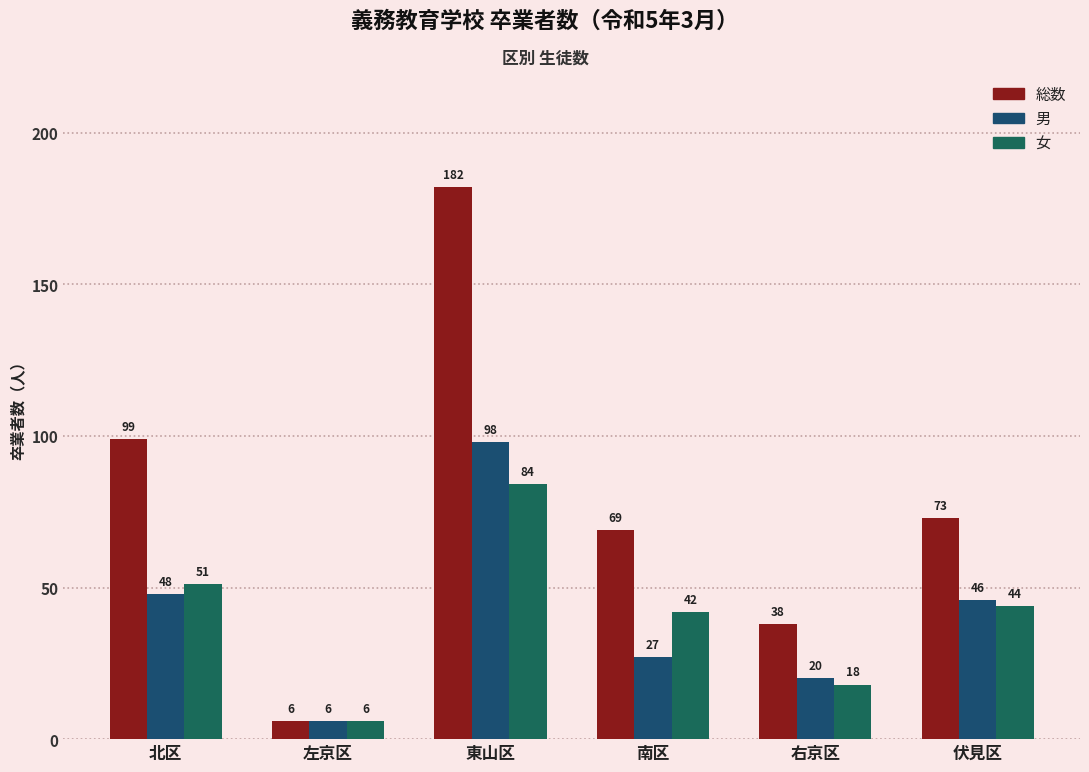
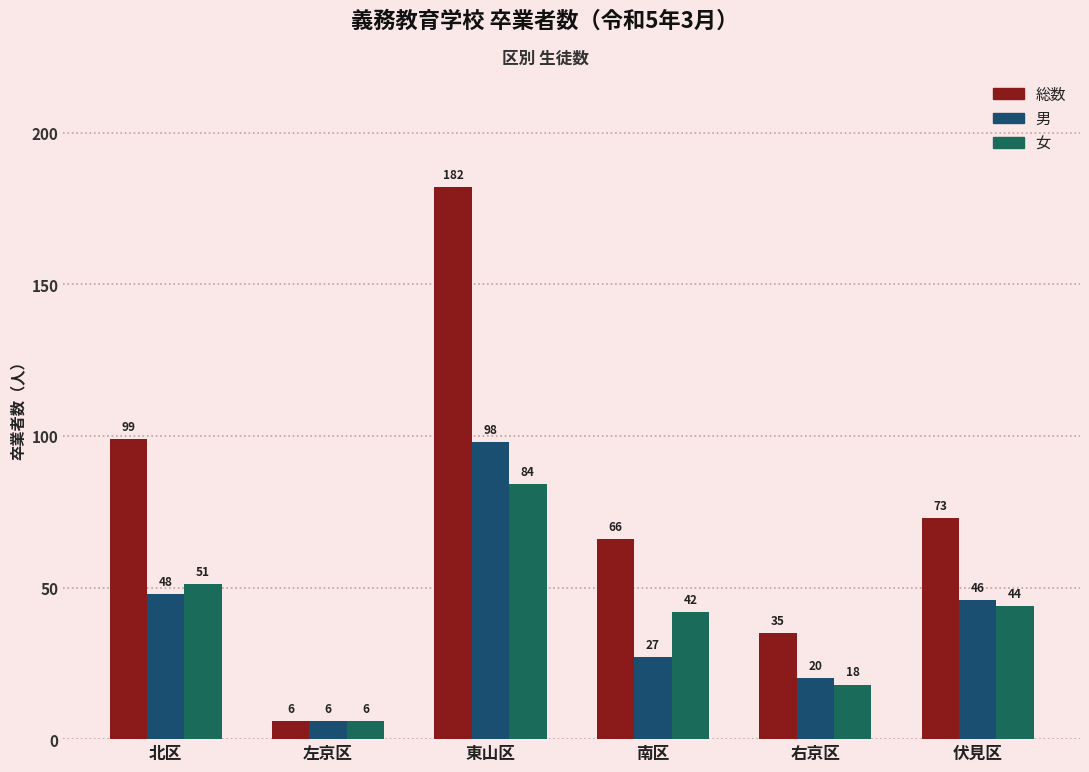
  {
    "総数": {
      "北区": 99,
      "左京区": 6,
      "東山区": 182,
-     "南区": 69,
-     "右京区": 38,
+     "南区": 66,
+     "右京区": 35,
      "伏見区": 73
    }
  }
